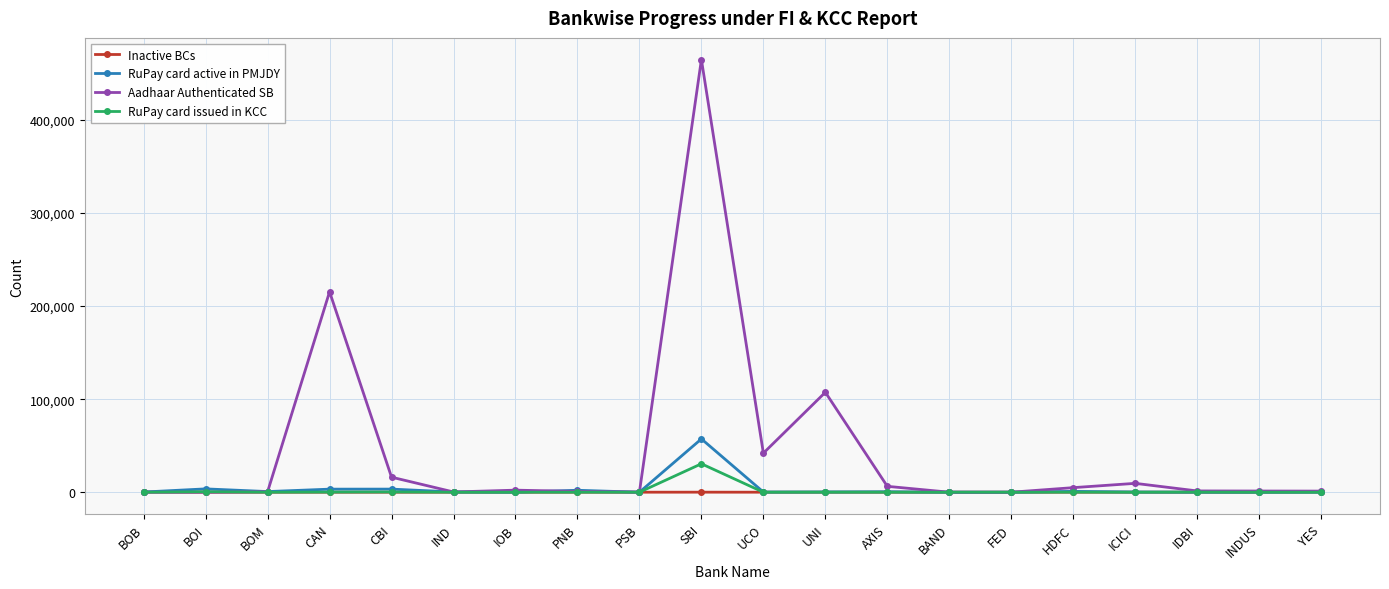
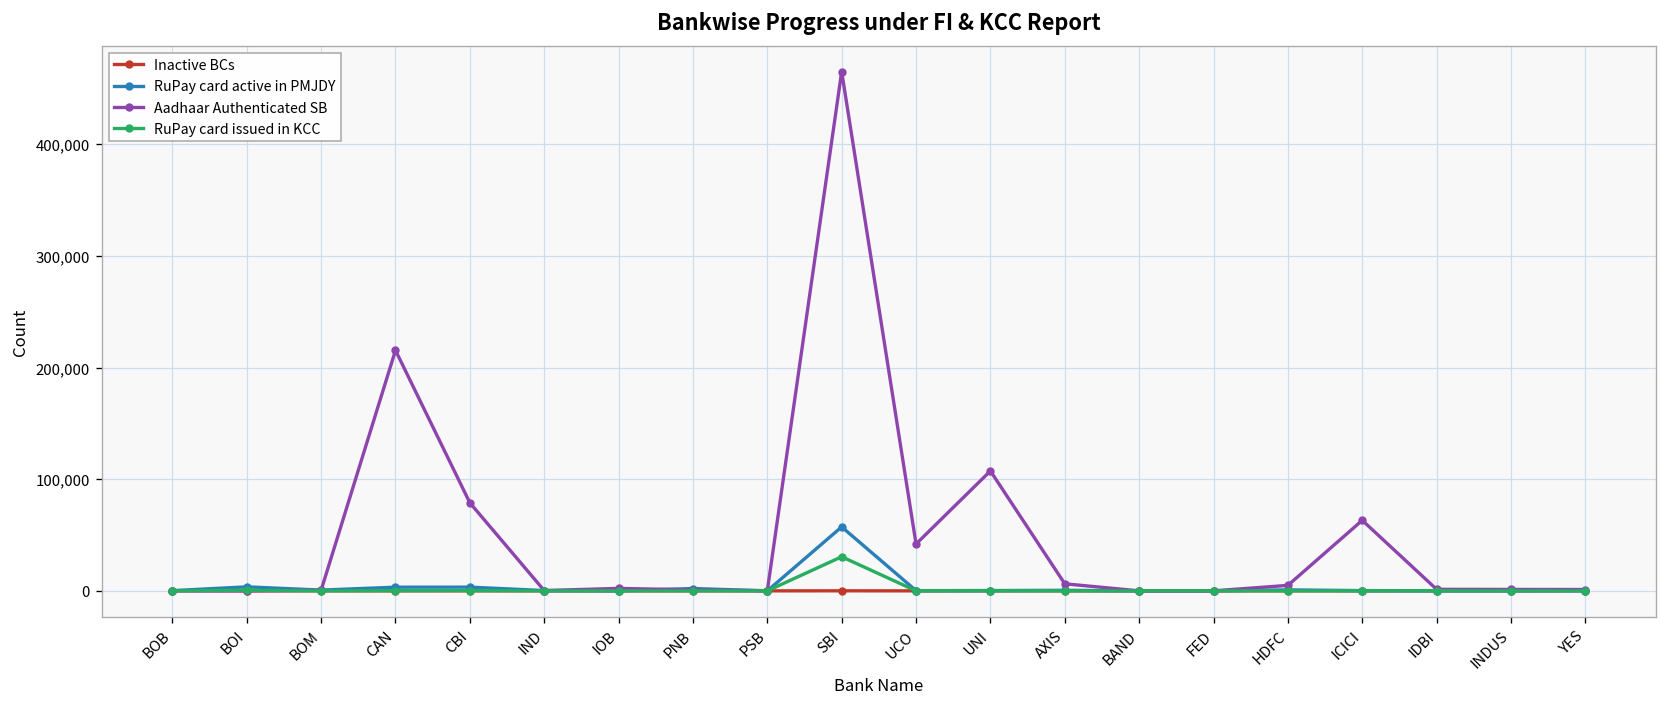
  {
    "Inactive BCs": {
      "SBI": "0"
    },
    "RuPay card active in PMJDY": {
      "BOI": "0",
      "CAN": "0",
      "CBI": "0",
      "SBI": "60,000"
    },
    "Aadhaar Authenticated SB": {
      "CAN": "220,000",
-     "CBI": "20,000",
+     "CBI": "80,000",
      "SBI": "460,000",
      "UCO": "40,000",
      "UNI": "110,000",
      "AXIS": "10,000",
      "HDFC": "0",
-     "ICICI": "10,000"
+     "ICICI": "60,000"
    },
    "RuPay card issued in KCC": {
      "SBI": "30,000"
    }
  }
